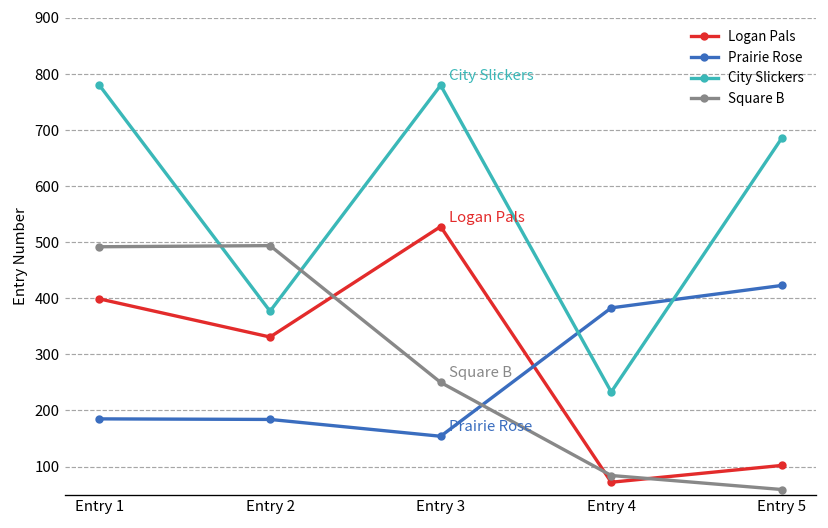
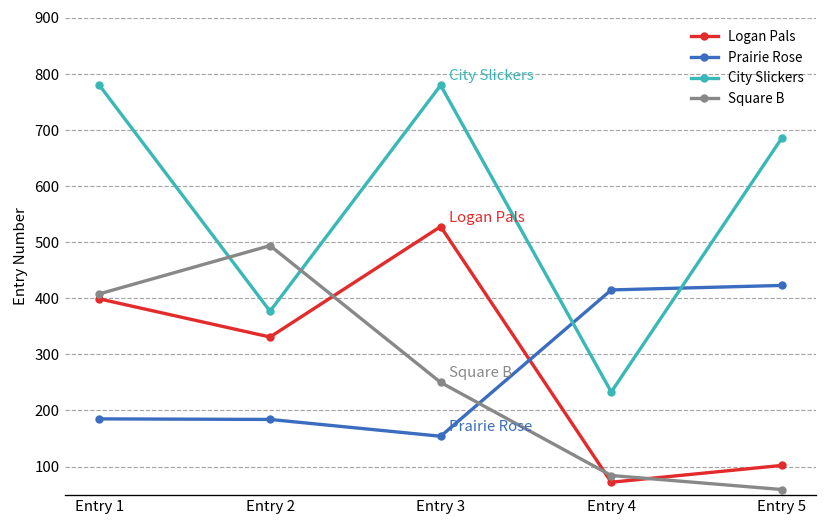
  {
    "Logan Pals": {
      "Entry 1": 400,
      "Entry 2": 330,
      "Entry 3": 530,
      "Entry 4": 70,
      "Entry 5": 100
    },
    "Prairie Rose": {
      "Entry 1": 190,
      "Entry 2": 180,
      "Entry 3": 150,
-     "Entry 4": 380,
+     "Entry 4": 420,
      "Entry 5": 420
    },
    "City Slickers": {
      "Entry 1": 780,
      "Entry 2": 380,
      "Entry 3": 780,
      "Entry 4": 230,
      "Entry 5": 690
    },
    "Square B": {
-     "Entry 1": 490,
+     "Entry 1": 410,
      "Entry 2": 490,
      "Entry 3": 250,
      "Entry 4": 80,
      "Entry 5": 60
    }
  }
